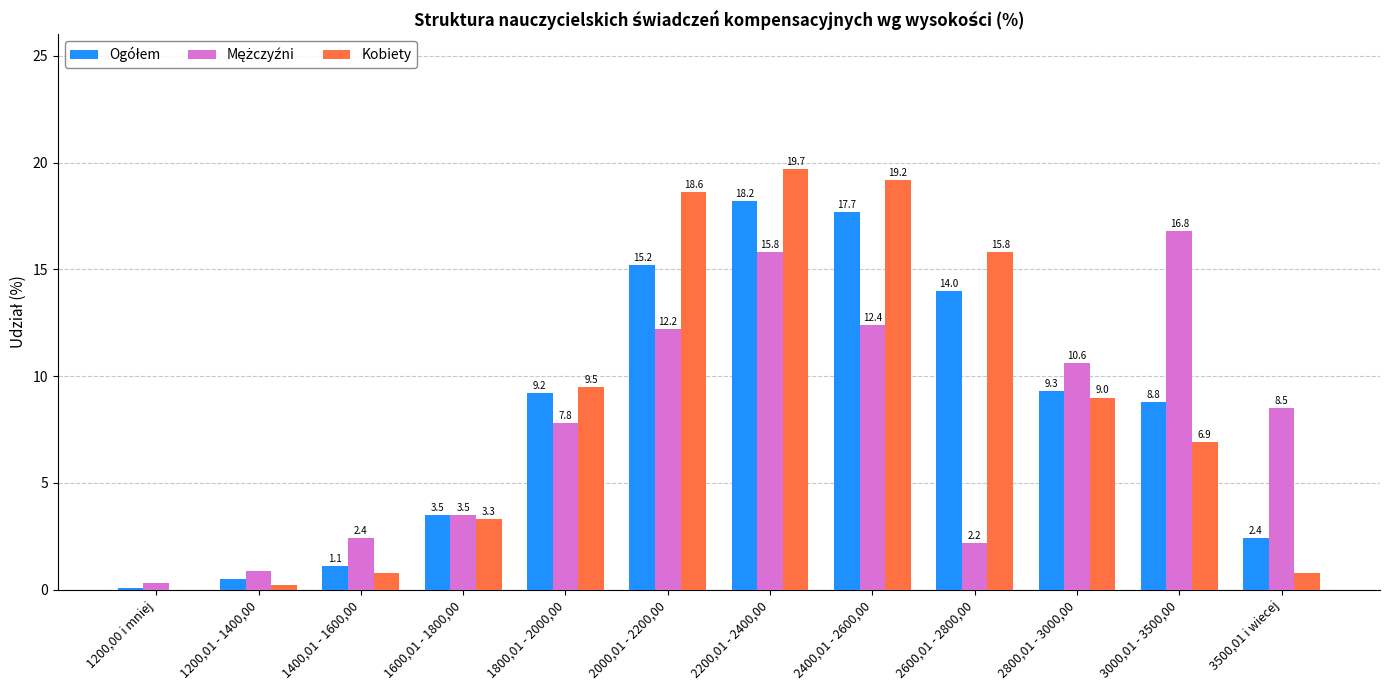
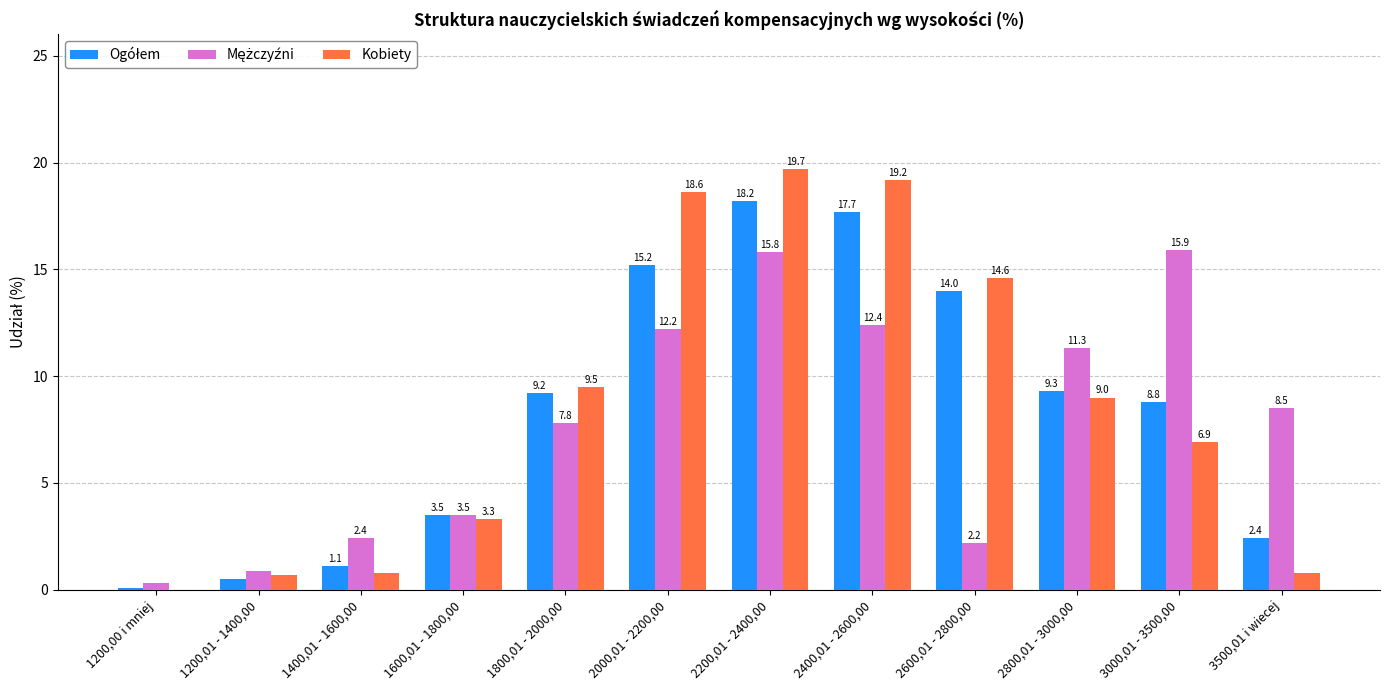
  {
    "Ogółem": {
      "1400,01 - 1600,00": 1.1,
      "1600,01 - 1800,00": 3.5,
      "1800,01 - 2000,00": 9.2,
      "2000,01 - 2200,00": 15.2,
      "2200,01 - 2400,00": 18.2,
      "2400,01 - 2600,00": 17.7,
      "2600,01 - 2800,00": 14.0,
      "2800,01 - 3000,00": 9.3,
      "3000,01 - 3500,00": 8.8,
      "3500,01 i wiecej": 2.4
    },
    "Mężczyźni": {
      "1400,01 - 1600,00": 2.4,
      "1600,01 - 1800,00": 3.5,
      "1800,01 - 2000,00": 7.8,
      "2000,01 - 2200,00": 12.2,
      "2200,01 - 2400,00": 15.8,
      "2400,01 - 2600,00": 12.4,
      "2600,01 - 2800,00": 2.2,
-     "2800,01 - 3000,00": 10.6,
-     "3000,01 - 3500,00": 16.8,
+     "2800,01 - 3000,00": 11.3,
+     "3000,01 - 3500,00": 15.9,
      "3500,01 i wiecej": 8.5
    },
    "Kobiety": {
-     "1200,01 - 1400,00": 0.2,
+     "1200,01 - 1400,00": 0.7,
      "1600,01 - 1800,00": 3.3,
      "1800,01 - 2000,00": 9.5,
      "2000,01 - 2200,00": 18.6,
      "2200,01 - 2400,00": 19.7,
      "2400,01 - 2600,00": 19.2,
-     "2600,01 - 2800,00": 15.8,
+     "2600,01 - 2800,00": 14.6,
      "2800,01 - 3000,00": 9.0,
      "3000,01 - 3500,00": 6.9
    }
  }
